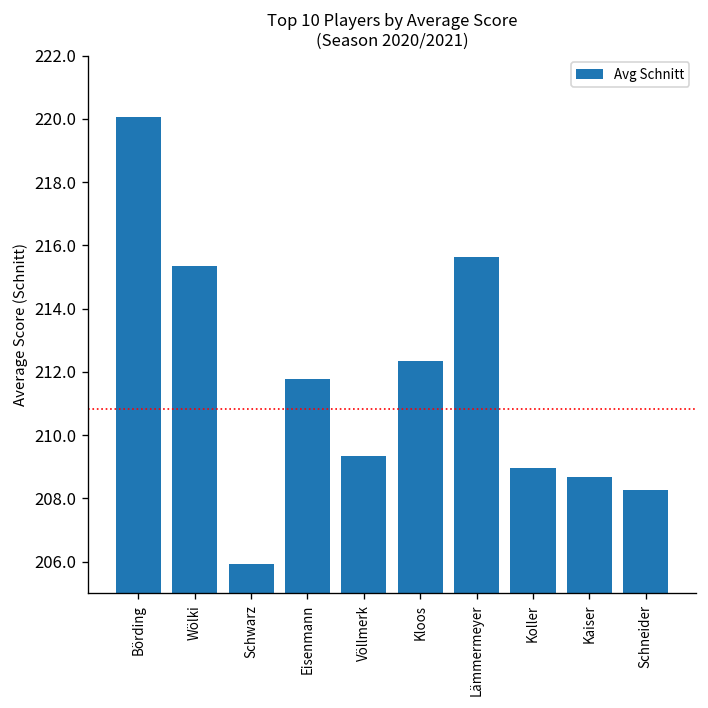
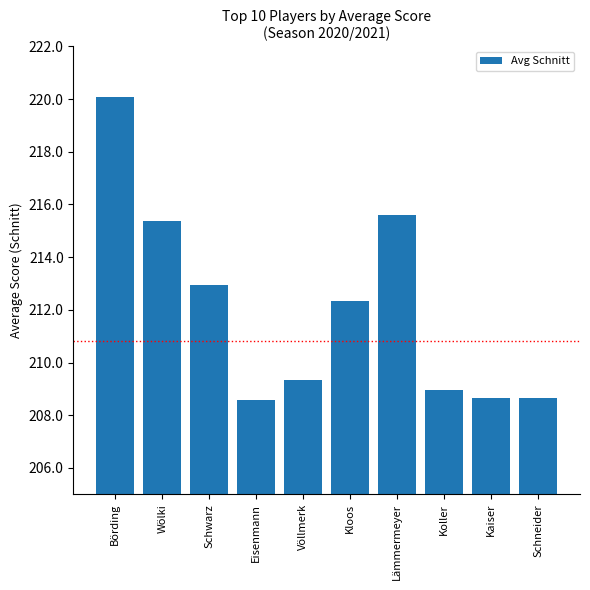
  {
    "Börding": 220.1,
    "Wölki": 215.4,
-   "Schwarz": 205.9,
-   "Eisenmann": 211.8,
+   "Schwarz": 212.9,
+   "Eisenmann": 208.6,
    "Völlmerk": 209.3,
    "Kloos": 212.4,
    "Lämmermeyer": 215.6,
    "Koller": 209.0,
    "Kaiser": 208.7,
-   "Schneider": 208.3
+   "Schneider": 208.7
  }
